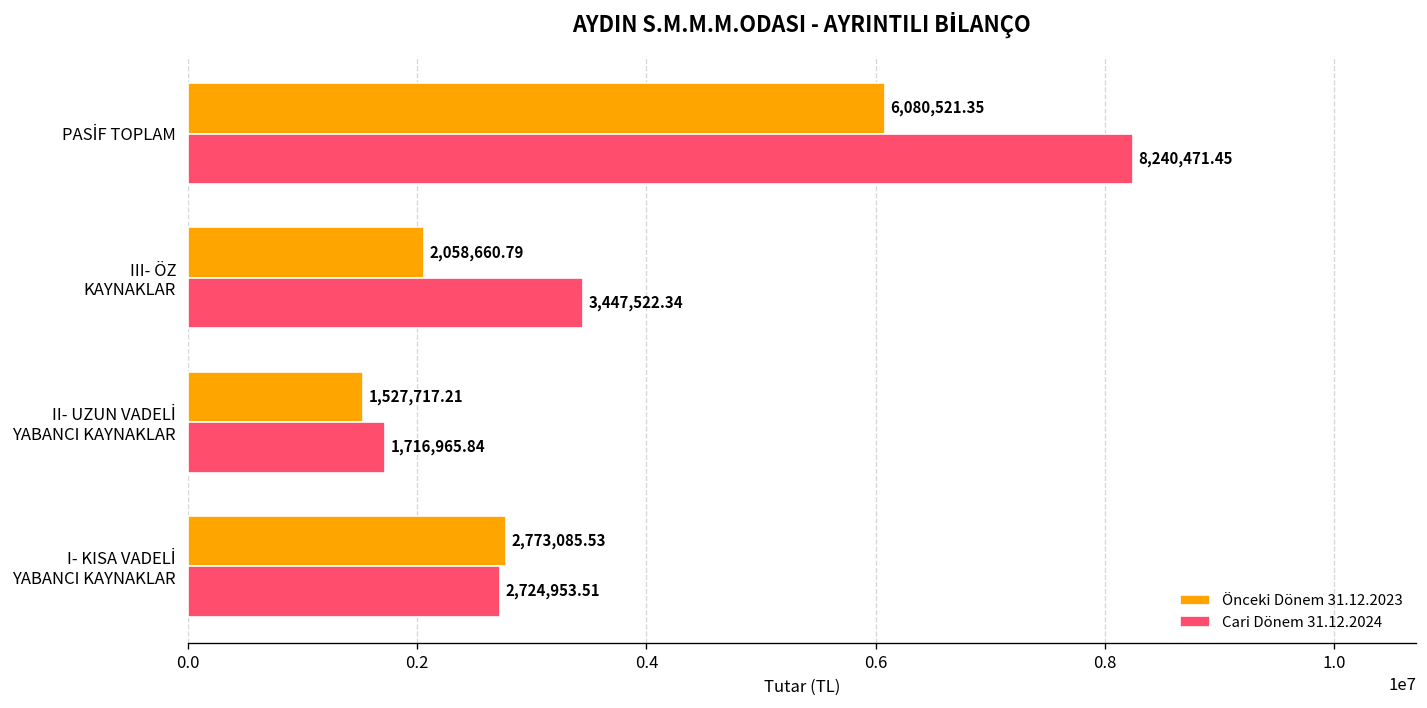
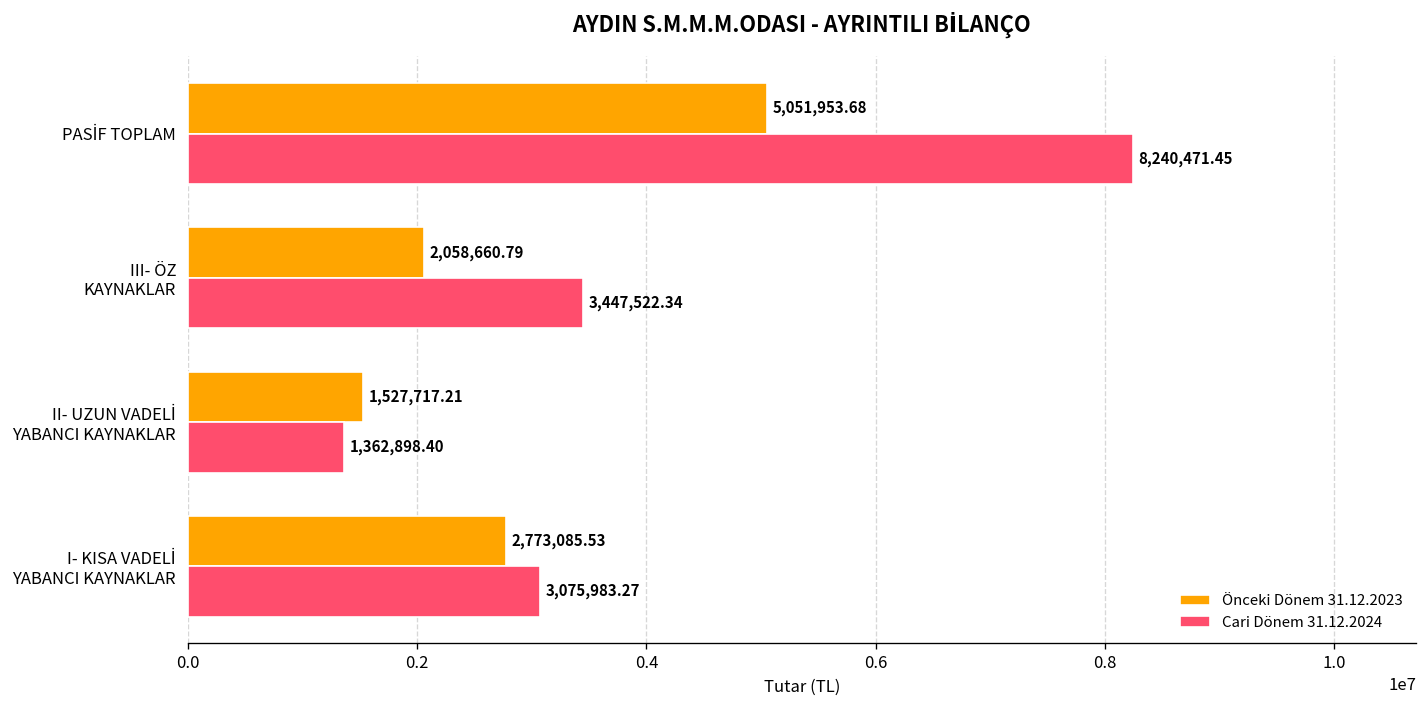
  {
    "Önceki Dönem 31.12.2023": {
-     "PASİF TOPLAM": "6,080,521.35",
+     "PASİF TOPLAM": "5,051,953.68",
      "III- ÖZ KAYNAKLAR": "2,058,660.79",
      "II- UZUN VADELİ YABANCI KAYNAKLAR": "1,527,717.21",
      "I- KISA VADELİ YABANCI KAYNAKLAR": "2,773,085.53"
    },
    "Cari Dönem 31.12.2024": {
      "PASİF TOPLAM": "8,240,471.45",
      "III- ÖZ KAYNAKLAR": "3,447,522.34",
-     "II- UZUN VADELİ YABANCI KAYNAKLAR": "1,716,965.84",
-     "I- KISA VADELİ YABANCI KAYNAKLAR": "2,724,953.51"
+     "II- UZUN VADELİ YABANCI KAYNAKLAR": "1,362,898.40",
+     "I- KISA VADELİ YABANCI KAYNAKLAR": "3,075,983.27"
    }
  }
